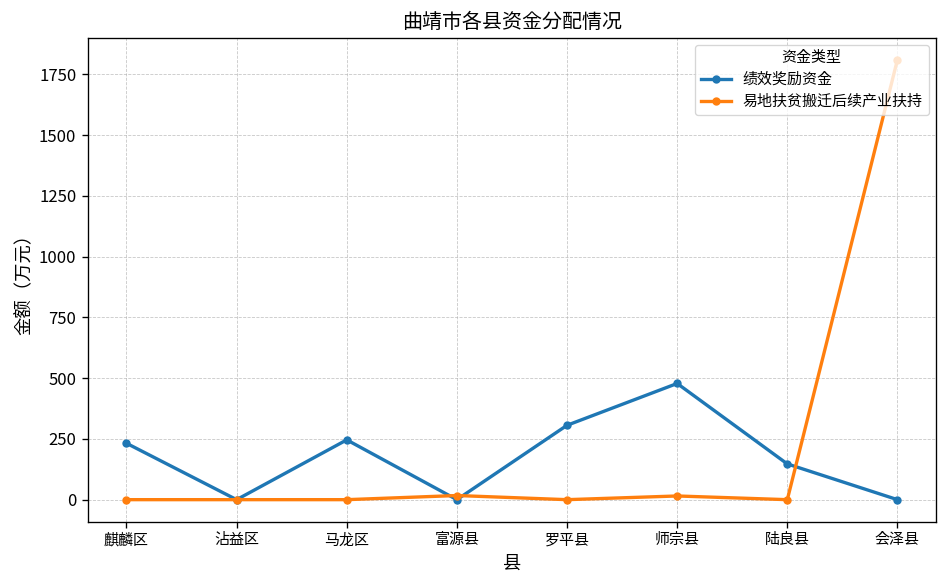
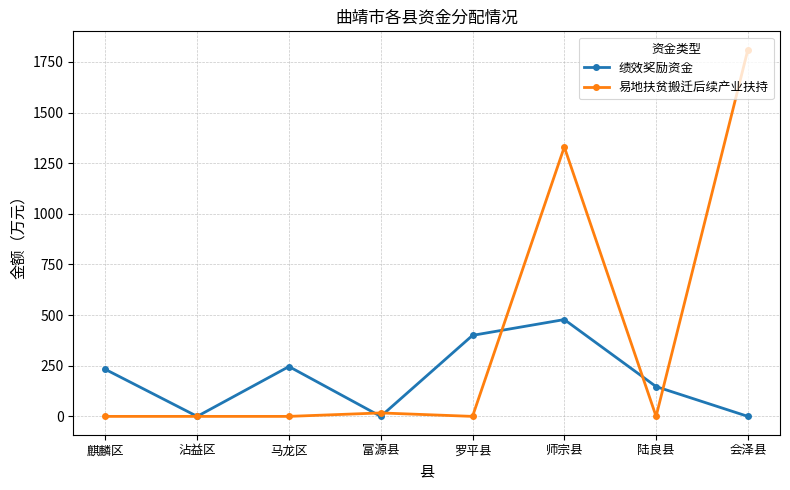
  {
    "绩效奖励资金": {
      "麒麟区": 230,
      "马龙区": 250,
      "富源县": 0,
-     "罗平县": 310,
+     "罗平县": 400,
      "师宗县": 480,
      "陆良县": 150,
      "会泽县": 0
    },
    "易地扶贫搬迁后续产业扶持": {
      "麒麟区": 0,
      "马龙区": 0,
      "富源县": 20,
      "罗平县": 0,
-     "师宗县": 20,
+     "师宗县": 1330,
      "陆良县": 0
    }
  }
